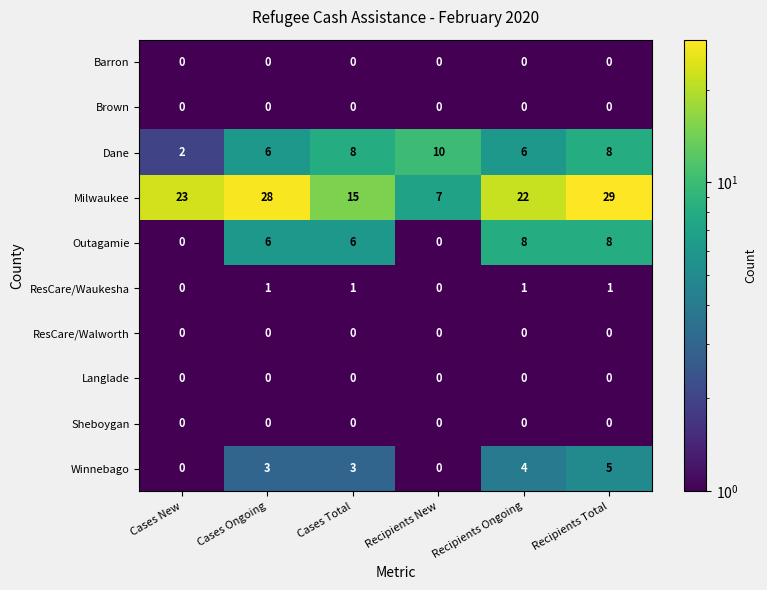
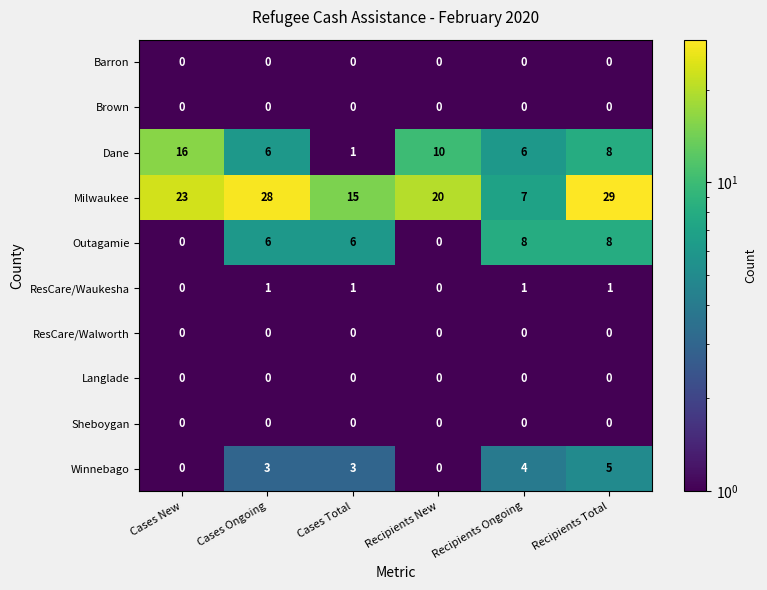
  {
    "Barron": {
      "Cases New": 0,
      "Cases Ongoing": 0,
      "Cases Total": 0,
      "Recipients New": 0,
      "Recipients Ongoing": 0,
      "Recipients Total": 0
    },
    "Brown": {
      "Cases New": 0,
      "Cases Ongoing": 0,
      "Cases Total": 0,
      "Recipients New": 0,
      "Recipients Ongoing": 0,
      "Recipients Total": 0
    },
    "Dane": {
-     "Cases New": 2,
+     "Cases New": 16,
      "Cases Ongoing": 6,
-     "Cases Total": 8,
+     "Cases Total": 1,
      "Recipients New": 10,
      "Recipients Ongoing": 6,
      "Recipients Total": 8
    },
    "Milwaukee": {
      "Cases New": 23,
      "Cases Ongoing": 28,
      "Cases Total": 15,
-     "Recipients New": 7,
-     "Recipients Ongoing": 22,
+     "Recipients New": 20,
+     "Recipients Ongoing": 7,
      "Recipients Total": 29
    },
    "Outagamie": {
      "Cases New": 0,
      "Cases Ongoing": 6,
      "Cases Total": 6,
      "Recipients New": 0,
      "Recipients Ongoing": 8,
      "Recipients Total": 8
    },
    "ResCare/Waukesha": {
      "Cases New": 0,
      "Cases Ongoing": 1,
      "Cases Total": 1,
      "Recipients New": 0,
      "Recipients Ongoing": 1,
      "Recipients Total": 1
    },
    "ResCare/Walworth": {
      "Cases New": 0,
      "Cases Ongoing": 0,
      "Cases Total": 0,
      "Recipients New": 0,
      "Recipients Ongoing": 0,
      "Recipients Total": 0
    },
    "Langlade": {
      "Cases New": 0,
      "Cases Ongoing": 0,
      "Cases Total": 0,
      "Recipients New": 0,
      "Recipients Ongoing": 0,
      "Recipients Total": 0
    },
    "Sheboygan": {
      "Cases New": 0,
      "Cases Ongoing": 0,
      "Cases Total": 0,
      "Recipients New": 0,
      "Recipients Ongoing": 0,
      "Recipients Total": 0
    },
    "Winnebago": {
      "Cases New": 0,
      "Cases Ongoing": 3,
      "Cases Total": 3,
      "Recipients New": 0,
      "Recipients Ongoing": 4,
      "Recipients Total": 5
    }
  }
